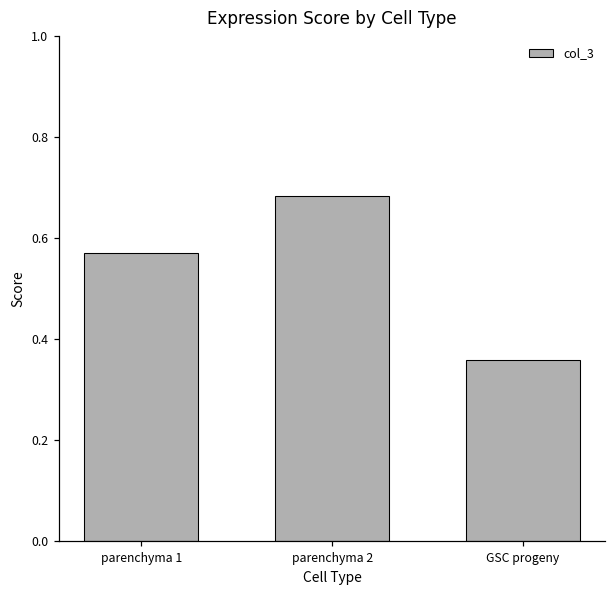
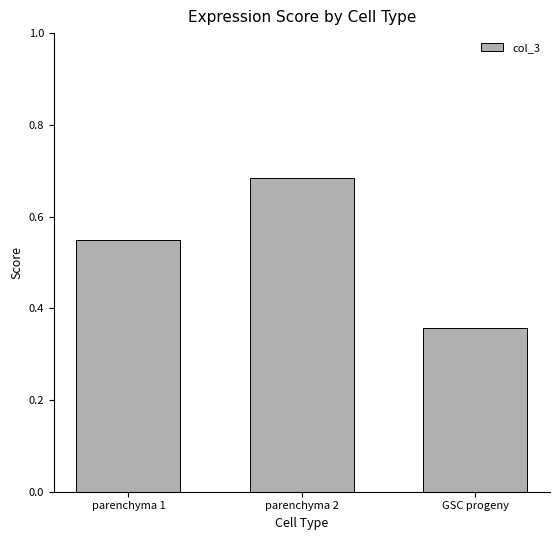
  {
-   "parenchyma 1": 0.57,
+   "parenchyma 1": 0.55,
    "parenchyma 2": 0.68,
    "GSC progeny": 0.36
  }
